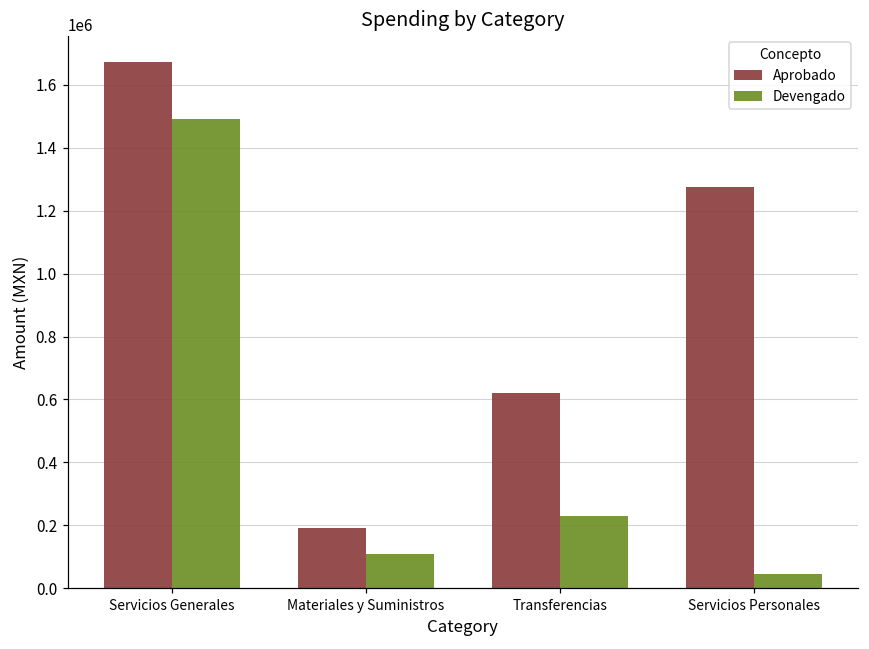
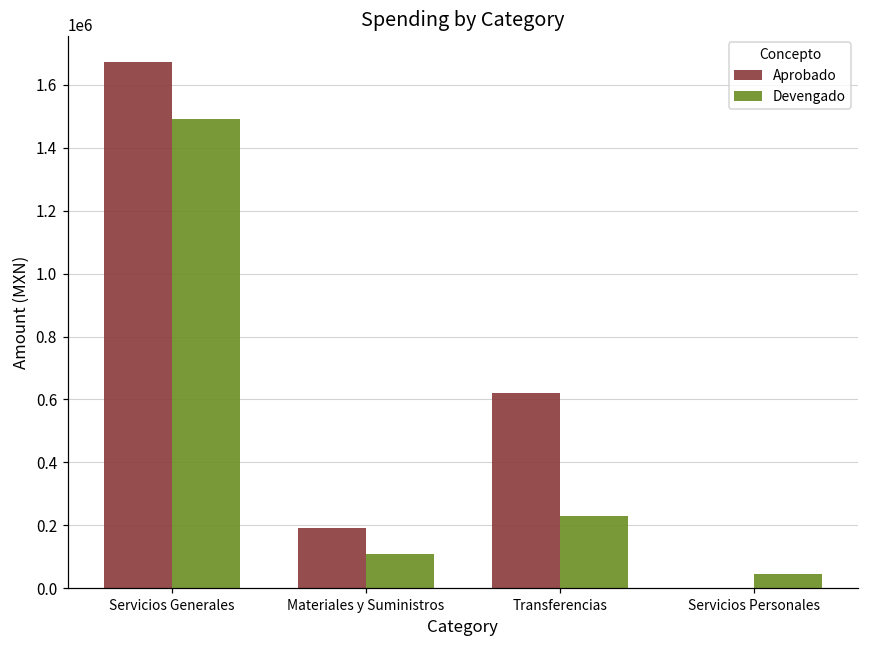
  {
    "Aprobado": {
      "Servicios Generales": 1670000,
      "Materiales y Suministros": 190000,
      "Transferencias": 620000,
-     "Servicios Personales": 1280000
+     "Servicios Personales": 0
    },
    "Devengado": {
      "Servicios Generales": 1490000,
      "Materiales y Suministros": 110000,
      "Transferencias": 230000,
      "Servicios Personales": 40000
    }
  }
